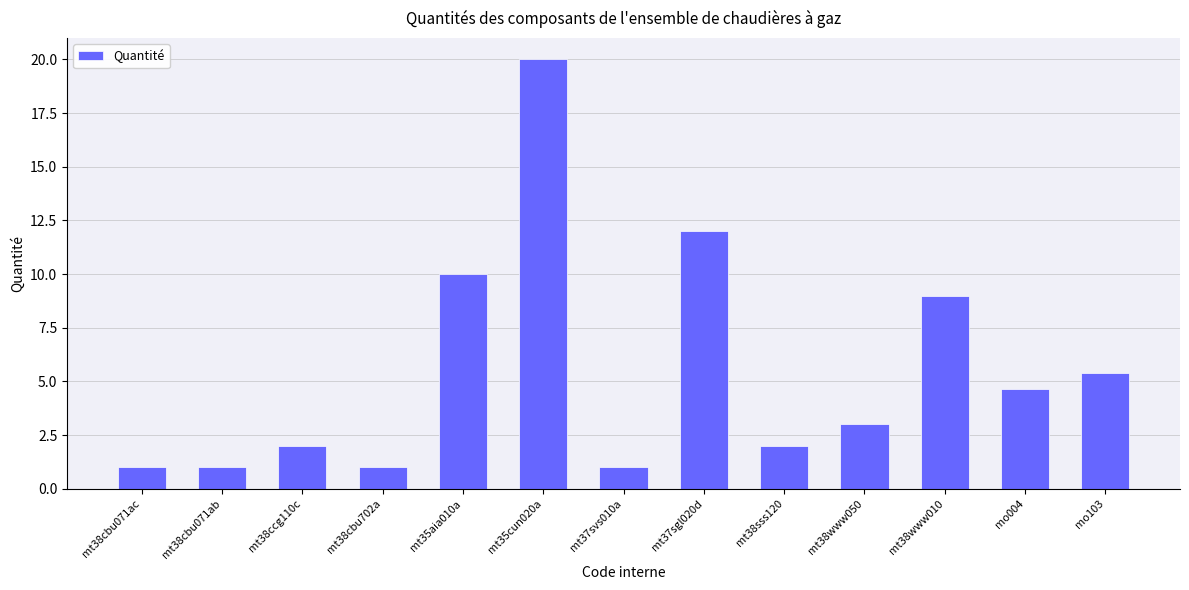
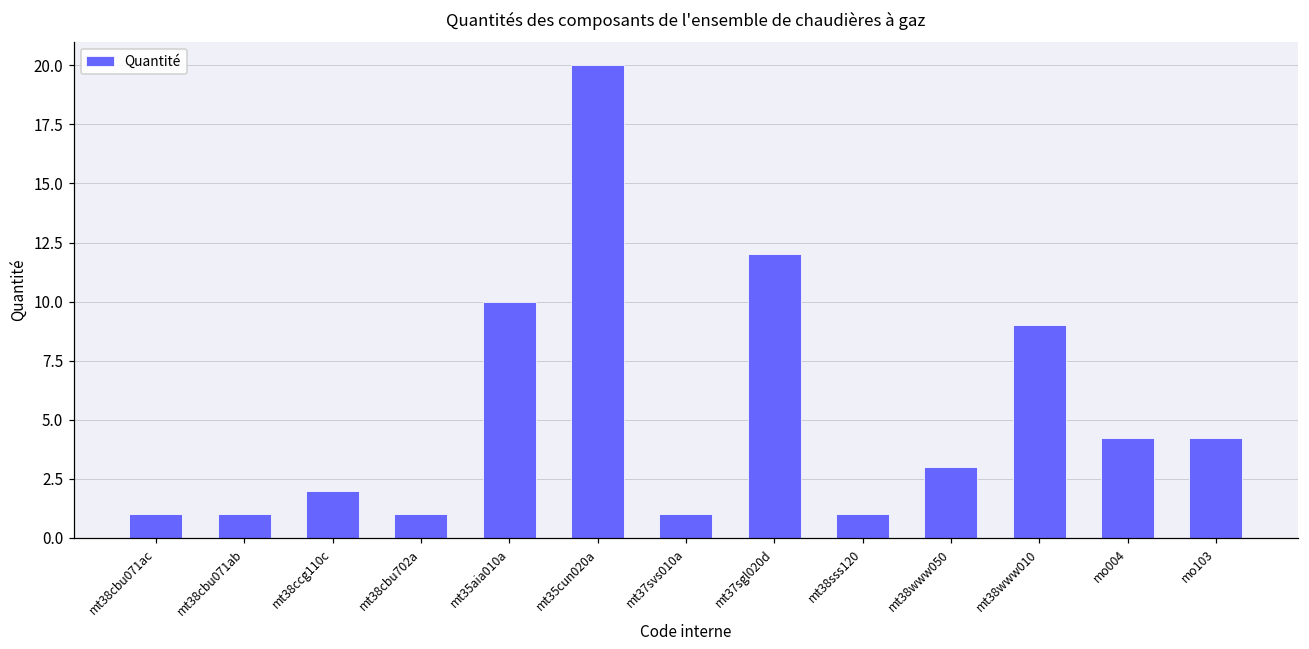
  {
    "mt38cbu071ac": 1.0,
    "mt38cbu071ab": 1.0,
    "mt38ccg110c": 2.0,
    "mt38cbu702a": 1.0,
    "mt35aia010a": 10.0,
    "mt35cun020a": 20.0,
    "mt37svs010a": 1.0,
    "mt37sgl020d": 12.0,
-   "mt38sss120": 2,
+   "mt38sss120": 1,
    "mt38www050": 3.0,
    "mt38www010": 9.0,
-   "mo004": 4.7,
-   "mo103": 5.4
+   "mo004": 4.2,
+   "mo103": 4.2
  }
